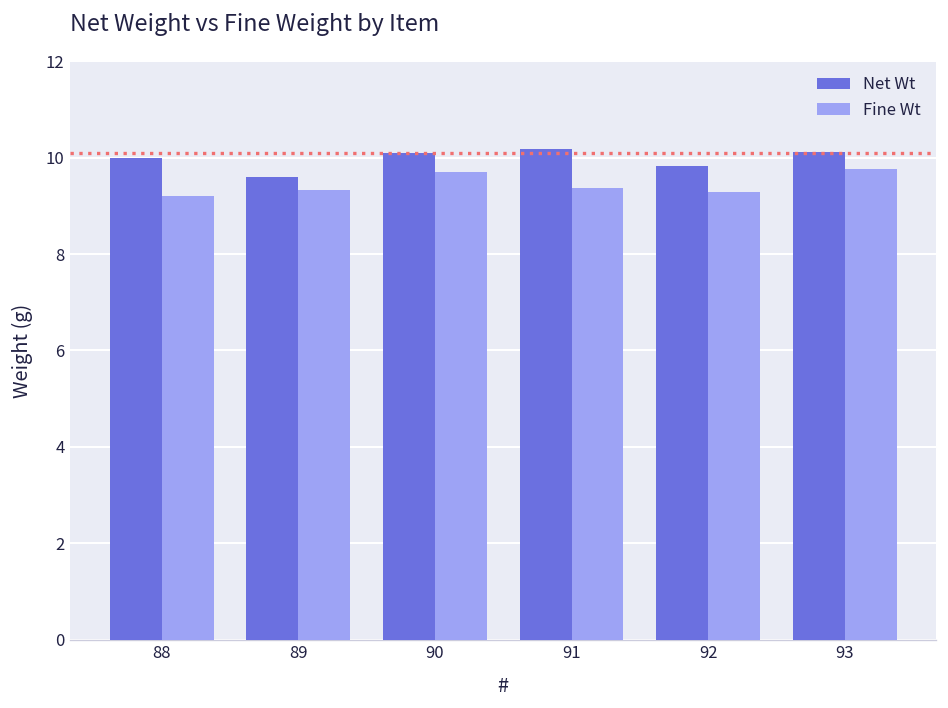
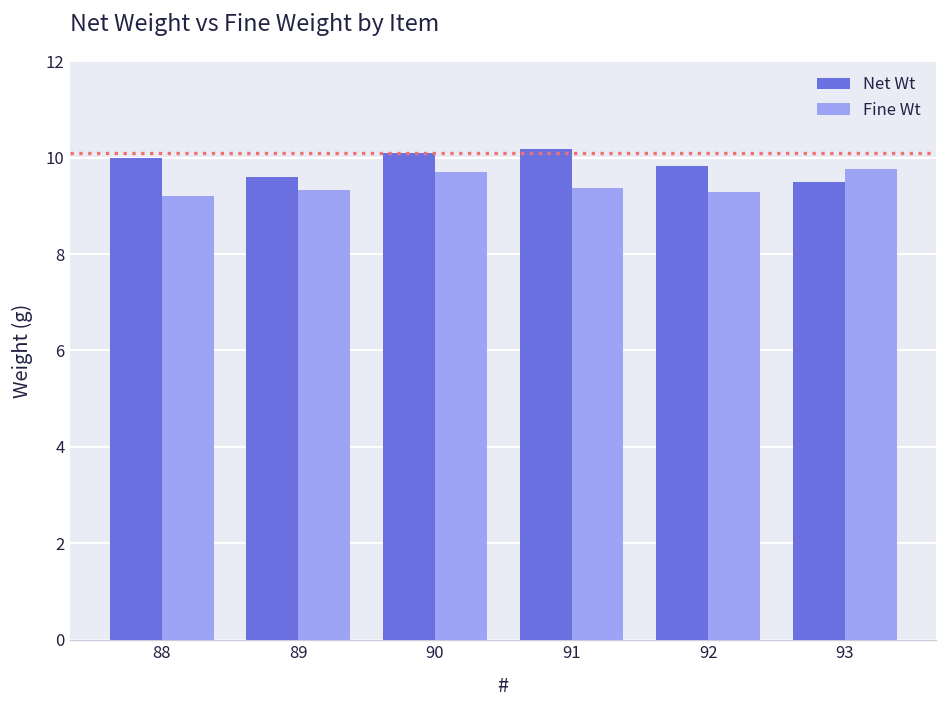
  {
    "Net Wt": {
      "88": 10.0,
      "89": 9.6,
      "90": 10.1,
      "91": 10.2,
      "92": 9.8,
-     "93": 10.1
+     "93": 9.5
    },
    "Fine Wt": {
      "88": 9.2,
      "89": 9.3,
      "90": 9.7,
      "91": 9.4,
      "92": 9.3,
      "93": 9.8
    }
  }
